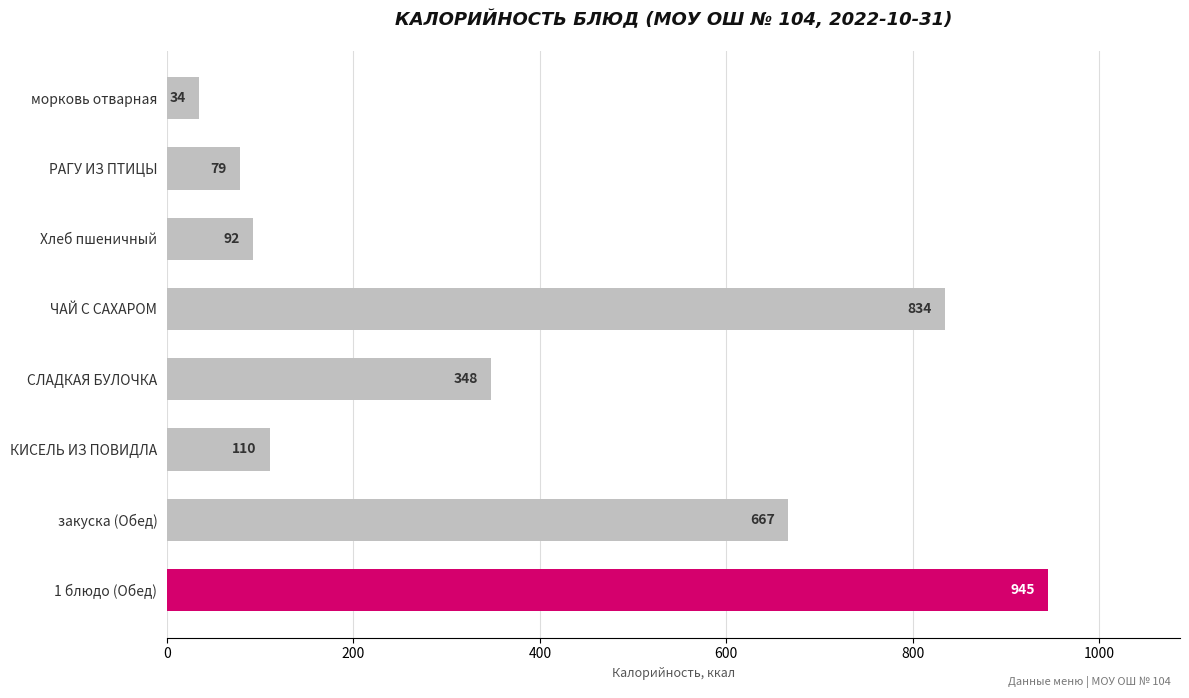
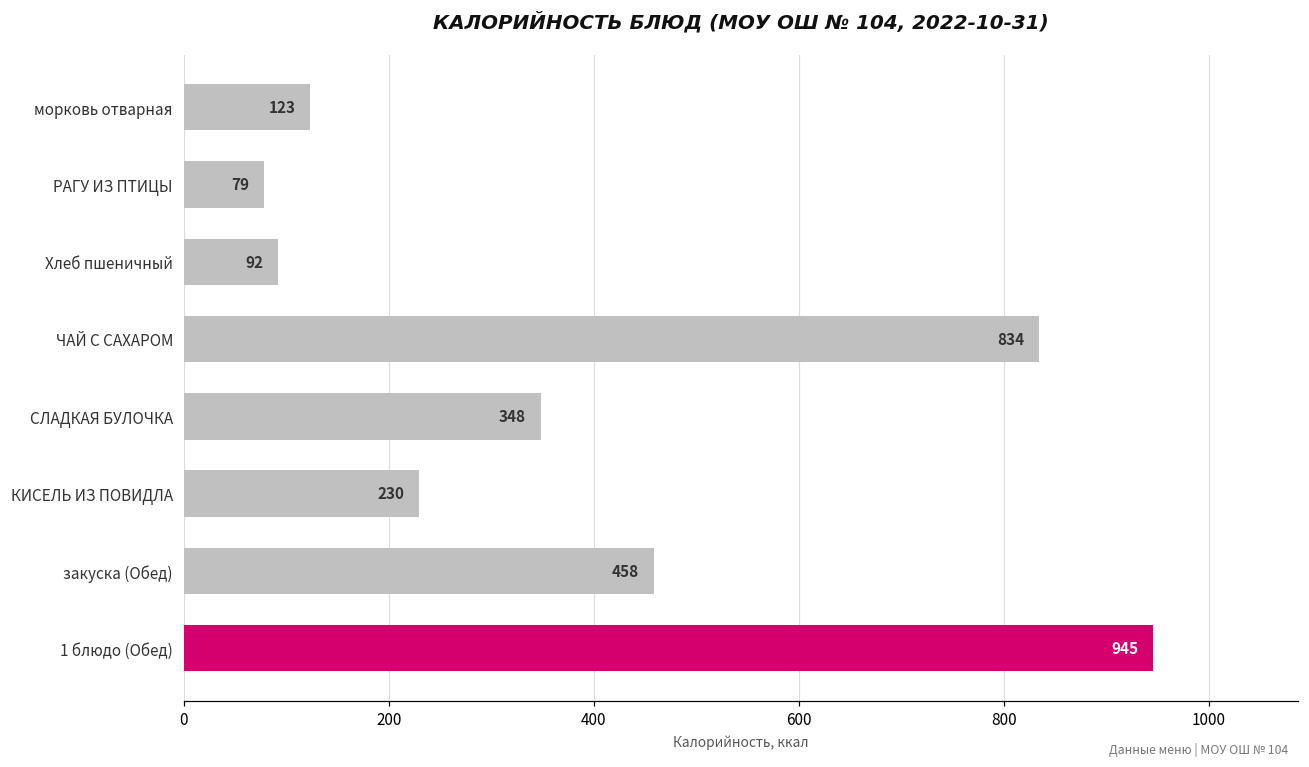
  {
-   "морковь отварная": 34,
+   "морковь отварная": 123,
    "РАГУ ИЗ ПТИЦЫ": 79,
    "Хлеб пшеничный": 92,
    "ЧАЙ С САХАРОМ": 834,
    "СЛАДКАЯ БУЛОЧКА": 348,
-   "КИСЕЛЬ ИЗ ПОВИДЛА": 110,
-   "закуска (Обед)": 667,
+   "КИСЕЛЬ ИЗ ПОВИДЛА": 230,
+   "закуска (Обед)": 458,
    "1 блюдо (Обед)": 945
  }
